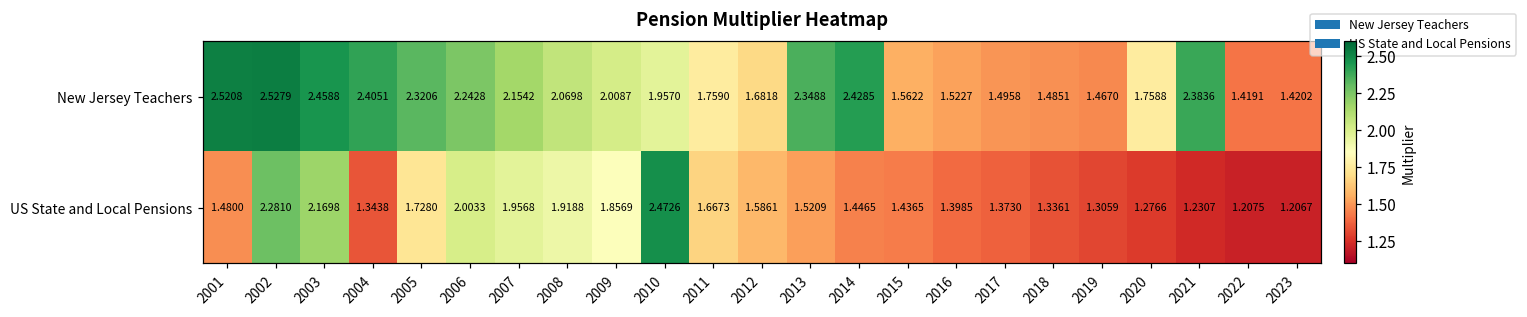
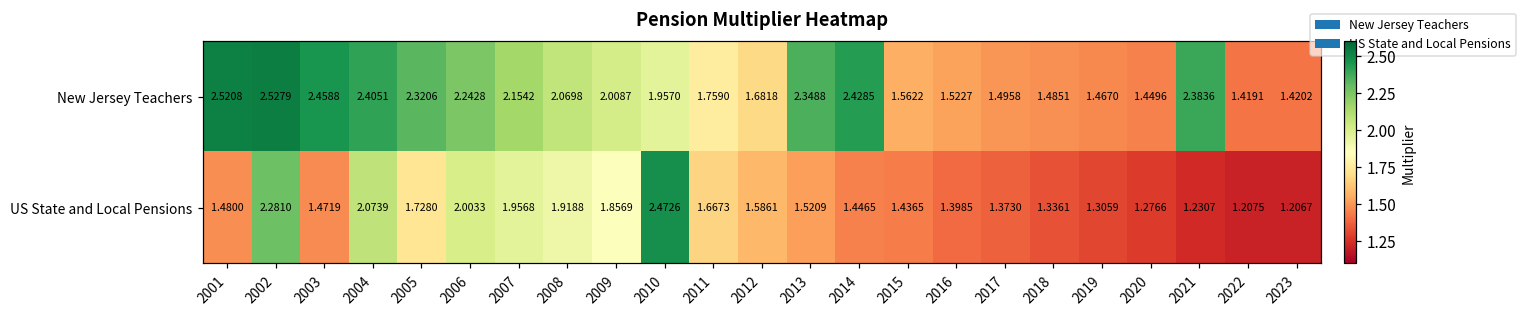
  {
    "New Jersey Teachers": {
      "2001": 2.5208,
      "2002": 2.5279,
      "2003": 2.4588,
      "2004": 2.4051,
      "2005": 2.3206,
      "2006": 2.2428,
      "2007": 2.1542,
      "2008": 2.0698,
      "2009": 2.0087,
      "2010": 1.9570,
      "2011": 1.7590,
      "2012": 1.6818,
      "2013": 2.3488,
      "2014": 2.4285,
      "2015": 1.5622,
      "2016": 1.5227,
      "2017": 1.4958,
      "2018": 1.4851,
      "2019": 1.4670,
-     "2020": 1.7588,
+     "2020": 1.4496,
      "2021": 2.3836,
      "2022": 1.4191,
      "2023": 1.4202
    },
    "US State and Local Pensions": {
      "2001": 1.4800,
      "2002": 2.2810,
-     "2003": 2.1698,
-     "2004": 1.3438,
+     "2003": 1.4719,
+     "2004": 2.0739,
      "2005": 1.7280,
      "2006": 2.0033,
      "2007": 1.9568,
      "2008": 1.9188,
      "2009": 1.8569,
      "2010": 2.4726,
      "2011": 1.6673,
      "2012": 1.5861,
      "2013": 1.5209,
      "2014": 1.4465,
      "2015": 1.4365,
      "2016": 1.3985,
      "2017": 1.3730,
      "2018": 1.3361,
      "2019": 1.3059,
      "2020": 1.2766,
      "2021": 1.2307,
      "2022": 1.2075,
      "2023": 1.2067
    }
  }
